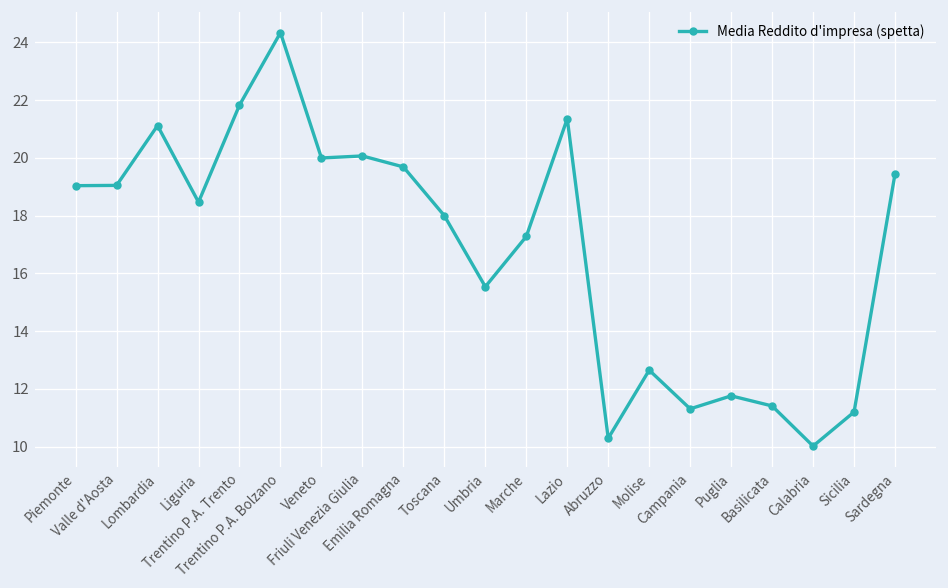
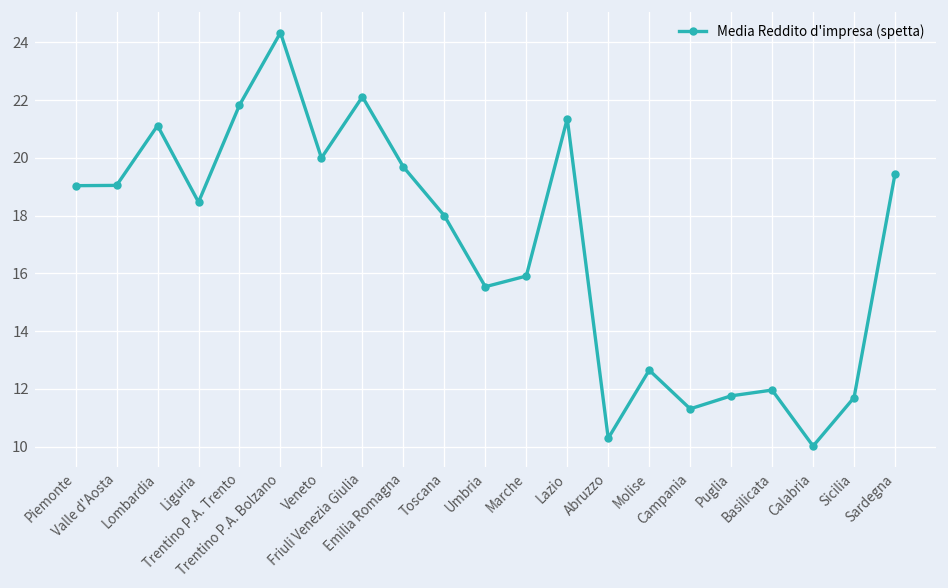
  {
    "Piemonte": 19.0,
    "Valle d'Aosta": 19.1,
    "Lombardia": 21.1,
    "Liguria": 18.5,
    "Trentino P.A. Trento": 21.8,
    "Trentino P.A. Bolzano": 24.3,
    "Veneto": 20.0,
-   "Friuli Venezia Giulia": 20.1,
+   "Friuli Venezia Giulia": 22.1,
    "Emilia Romagna": 19.7,
    "Toscana": 18.0,
    "Umbria": 15.5,
-   "Marche": 17.3,
+   "Marche": 15.9,
    "Lazio": 21.4,
    "Abruzzo": 10.3,
    "Molise": 12.7,
    "Campania": 11.3,
    "Puglia": 11.8,
-   "Basilicata": 11.4,
+   "Basilicata": 12.0,
    "Calabria": 10.0,
-   "Sicilia": 11.2,
+   "Sicilia": 11.7,
    "Sardegna": 19.5
  }
